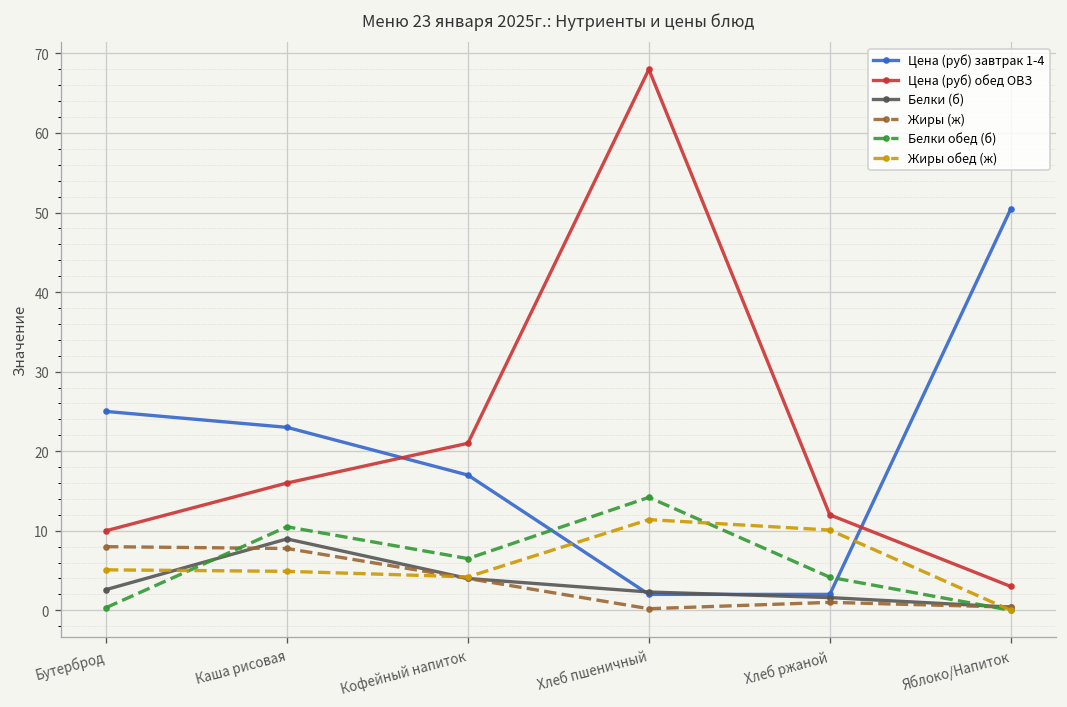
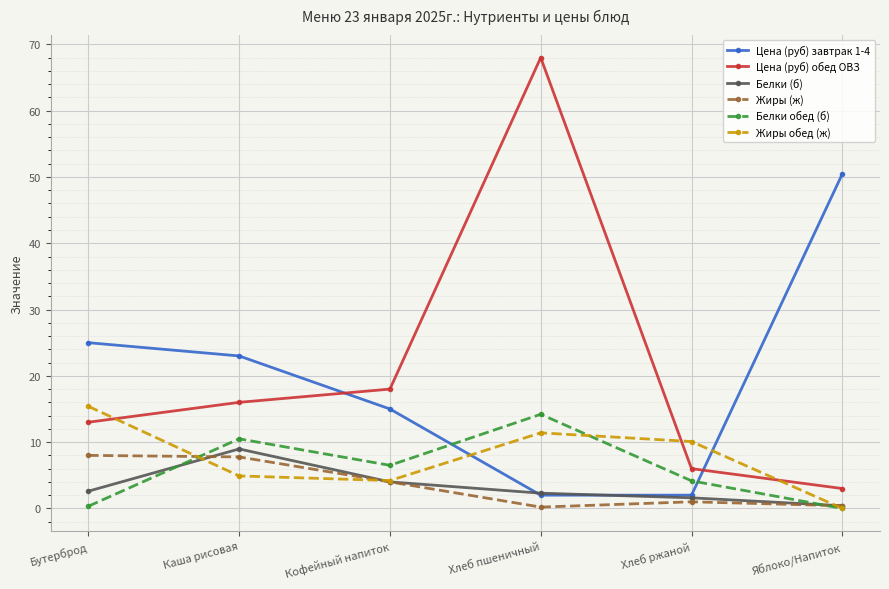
  {
    "Цена (руб) завтрак 1-4": {
      "Бутерброд": 25,
      "Каша рисовая": 23,
-     "Кофейный напиток": 17,
+     "Кофейный напиток": 15,
      "Хлеб ржаной": 2,
      "Яблоко/Напиток": 50
    },
    "Цена (руб) обед ОВЗ": {
-     "Бутерброд": 10,
+     "Бутерброд": 13,
      "Каша рисовая": 16,
-     "Кофейный напиток": 21,
+     "Кофейный напиток": 18,
      "Хлеб пшеничный": 68,
-     "Хлеб ржаной": 12,
+     "Хлеб ржаной": 6,
      "Яблоко/Напиток": 3
    },
    "Белки (б)": {
      "Бутерброд": 3,
      "Каша рисовая": 9,
      "Хлеб ржаной": 2
    },
    "Жиры (ж)": {
      "Бутерброд": 8,
      "Каша рисовая": 8,
      "Хлеб пшеничный": 0,
      "Хлеб ржаной": 1
    },
    "Белки обед (б)": {
      "Бутерброд": 0,
      "Каша рисовая": 11,
      "Кофейный напиток": 7,
      "Хлеб пшеничный": 14,
      "Хлеб ржаной": 4
    },
    "Жиры обед (ж)": {
-     "Бутерброд": 5,
+     "Бутерброд": 15,
      "Каша рисовая": 5,
      "Хлеб пшеничный": 11,
      "Хлеб ржаной": 10
    }
  }
